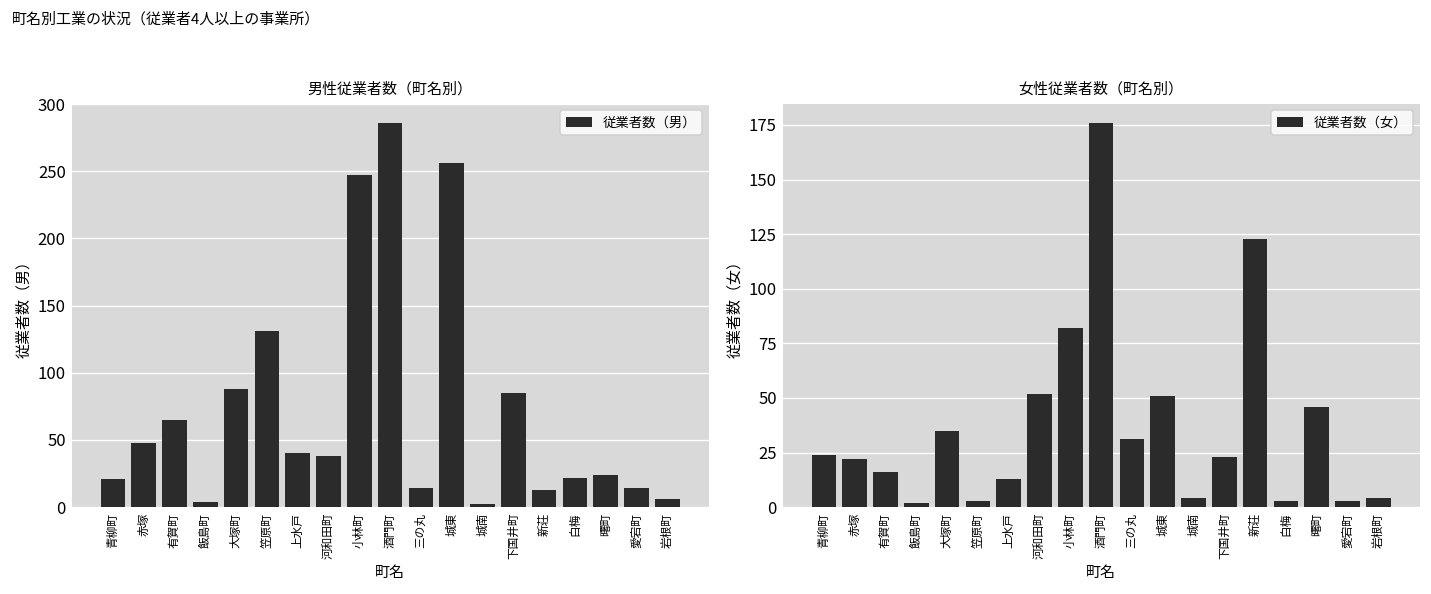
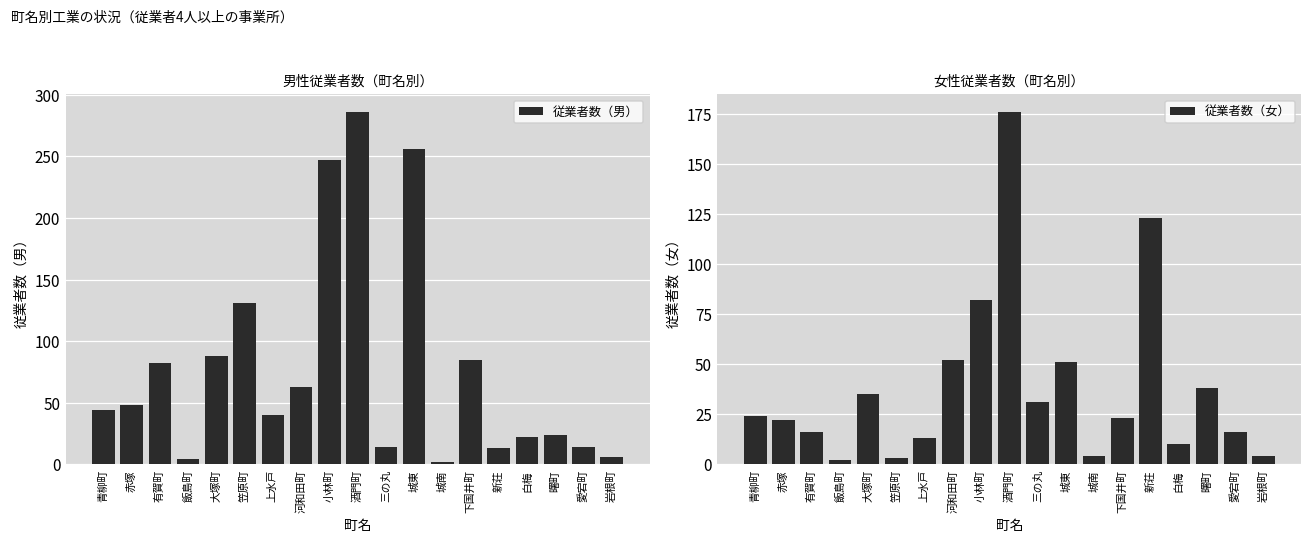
  {
    "男性従業者数（町名別）": {
-     "青柳町": 21,
+     "青柳町": 44,
      "赤塚": 48,
-     "有賀町": 65,
+     "有賀町": 82,
      "飯島町": 4,
      "大塚町": 88,
      "笠原町": 131,
      "上水戸": 40,
-     "河和田町": 38,
+     "河和田町": 63,
      "小林町": 247,
      "酒門町": 286,
      "三の丸": 14,
      "城東": 256,
      "下国井町": 85,
      "新荘": 13,
      "白梅": 22,
      "曙町": 24,
      "愛宕町": 14,
      "岩根町": 6
    },
    "女性従業者数（町名別）": {
      "青柳町": 24,
      "赤塚": 22,
      "有賀町": 16,
      "飯島町": 2,
      "大塚町": 35,
      "笠原町": 3,
      "上水戸": 13,
      "河和田町": 52,
      "小林町": 82,
      "酒門町": 176,
      "三の丸": 31,
      "城東": 51,
      "城南": 4,
      "下国井町": 23,
      "新荘": 123,
-     "白梅": 3,
-     "曙町": 46,
-     "愛宕町": 3,
+     "白梅": 10,
+     "曙町": 38,
+     "愛宕町": 16,
      "岩根町": 4
    }
  }
